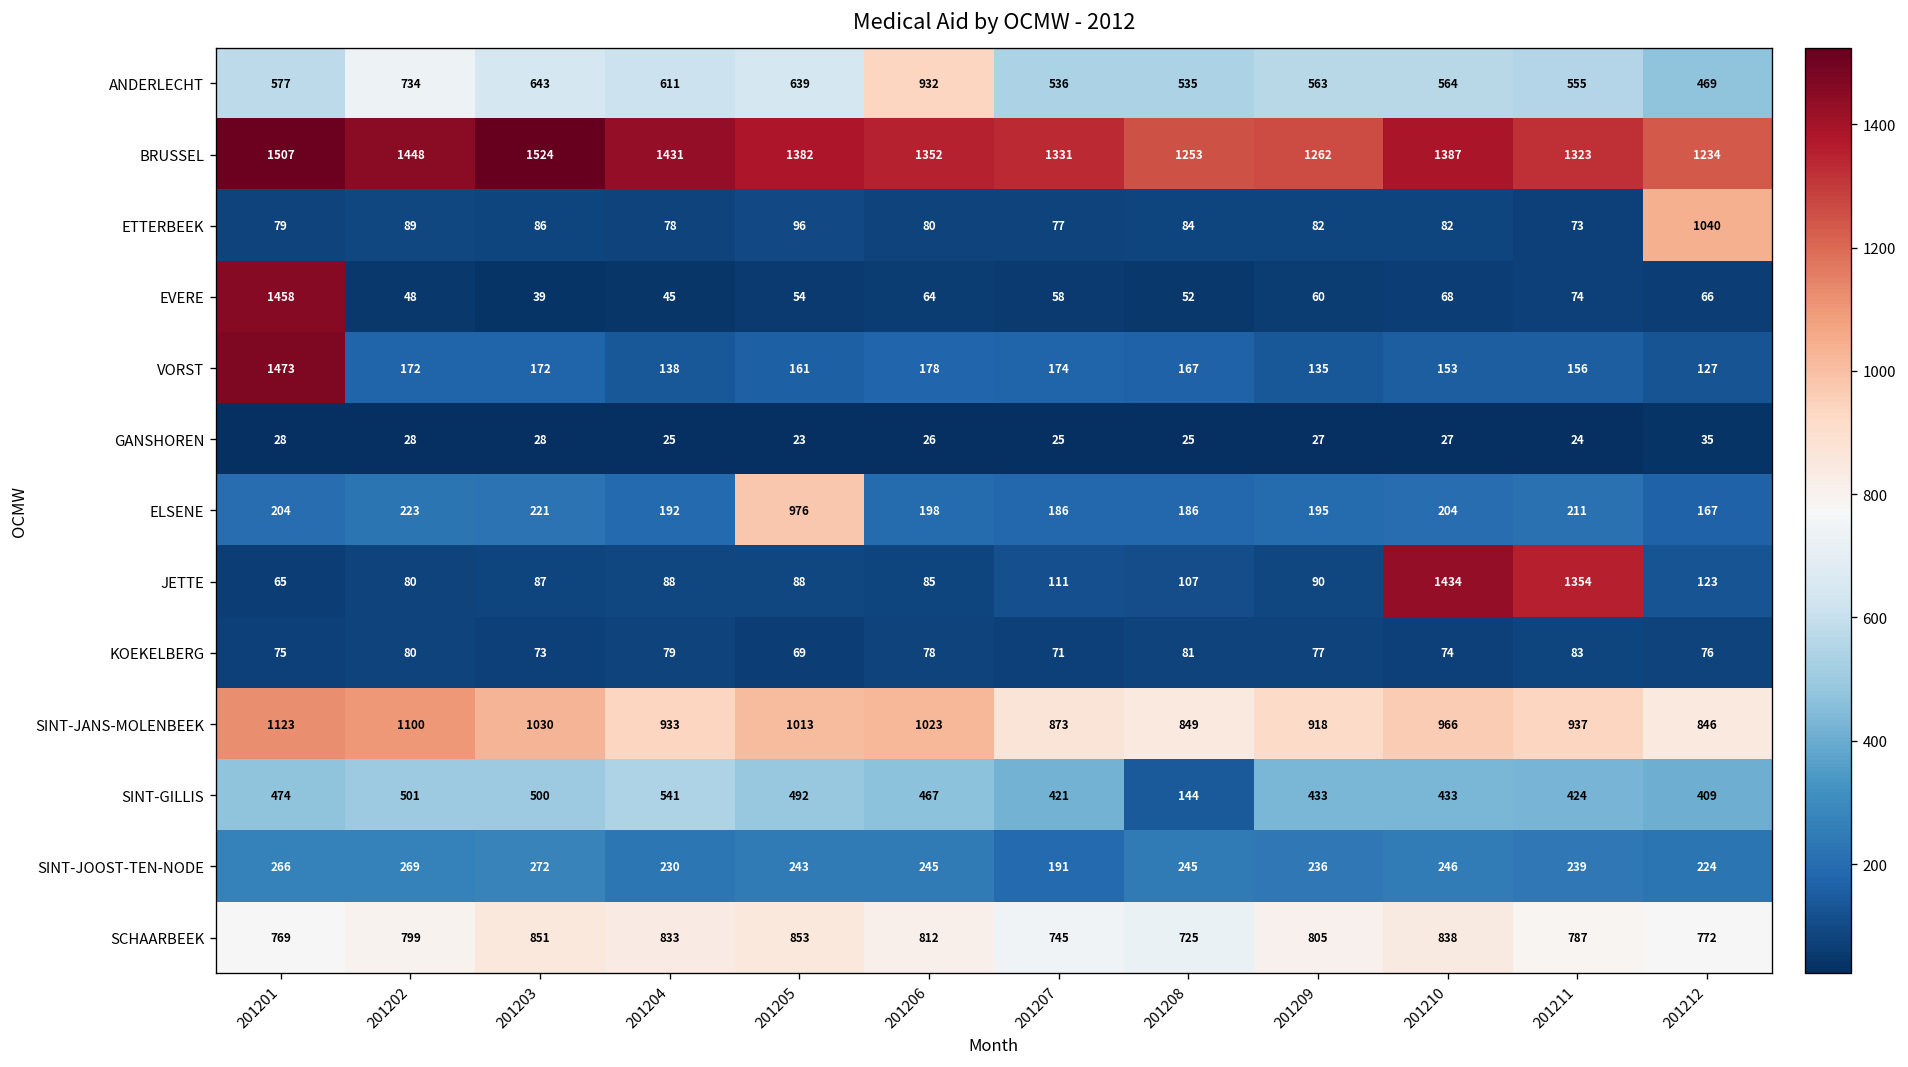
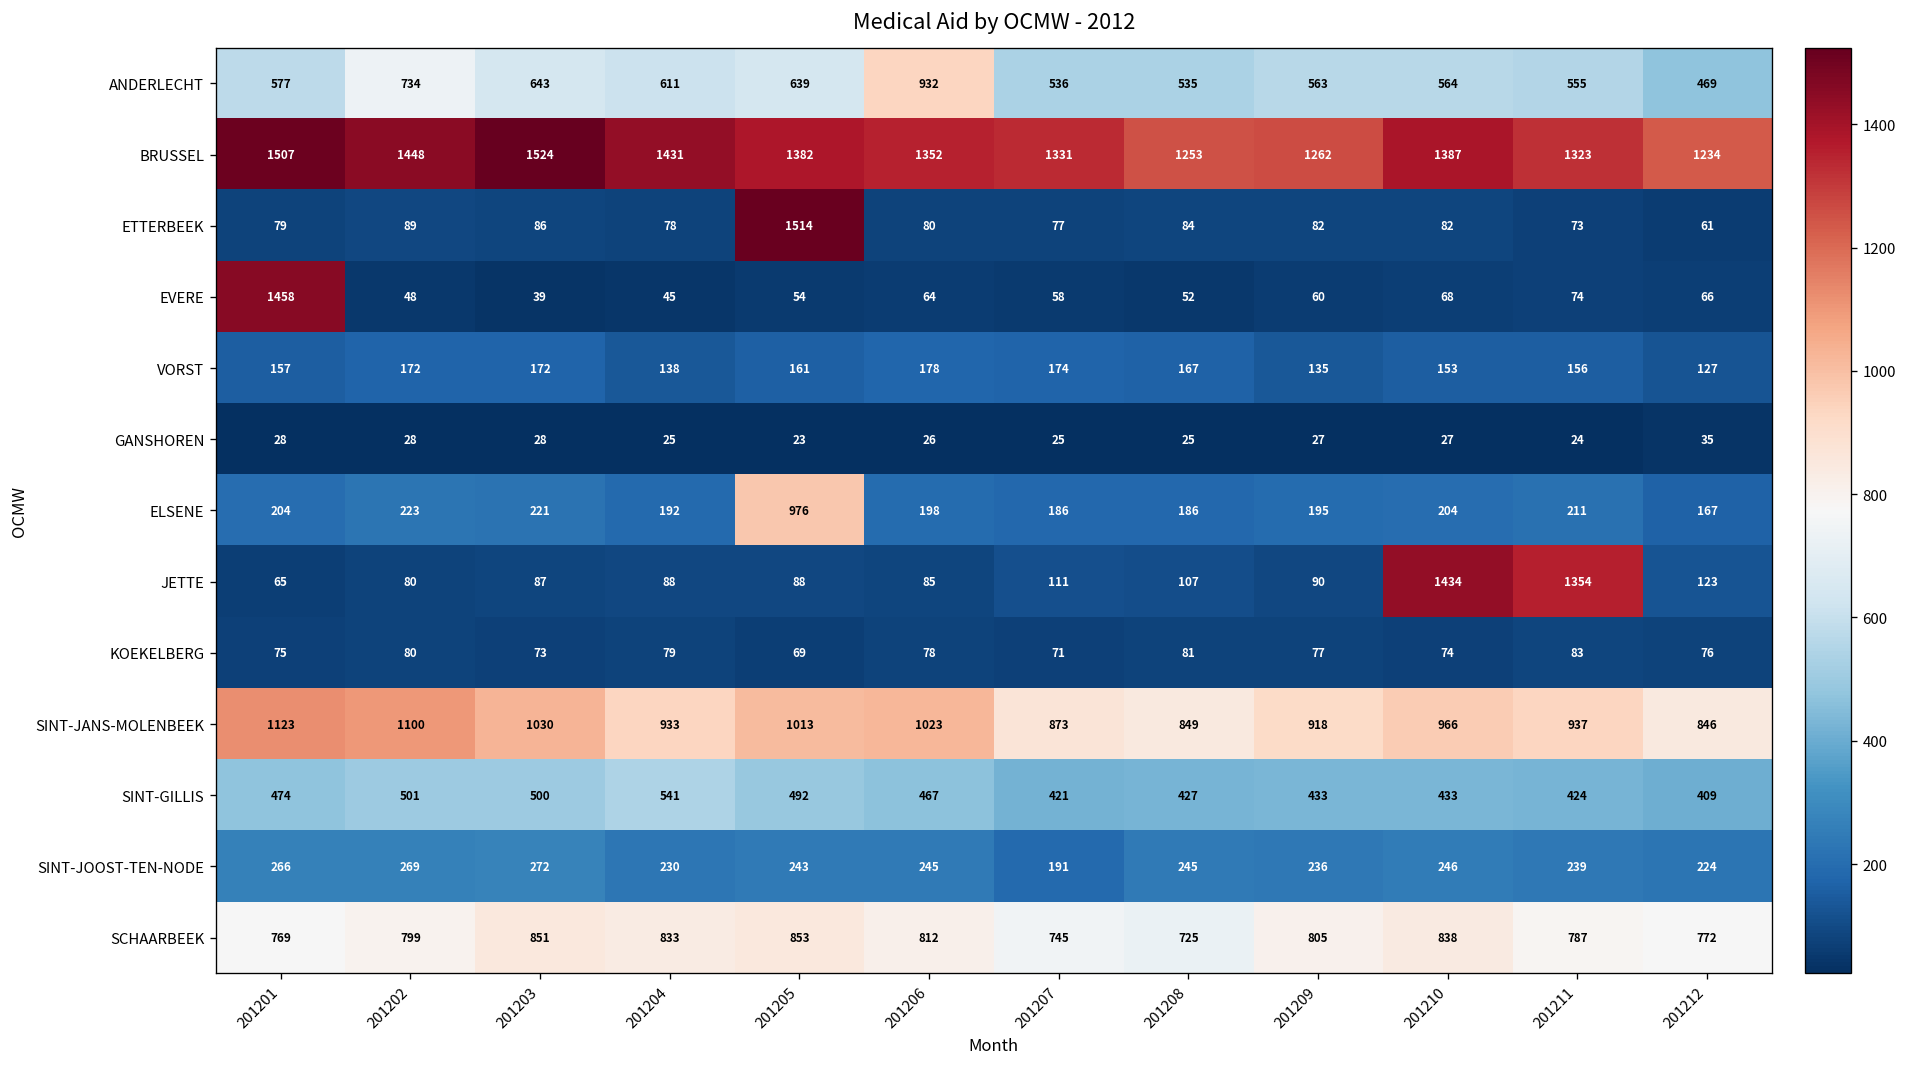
  {
    "ANDERLECHT": {
      "201201": 577,
      "201202": 734,
      "201203": 643,
      "201204": 611,
      "201205": 639,
      "201206": 932,
      "201207": 536,
      "201208": 535,
      "201209": 563,
      "201210": 564,
      "201211": 555,
      "201212": 469
    },
    "BRUSSEL": {
      "201201": 1507,
      "201202": 1448,
      "201203": 1524,
      "201204": 1431,
      "201205": 1382,
      "201206": 1352,
      "201207": 1331,
      "201208": 1253,
      "201209": 1262,
      "201210": 1387,
      "201211": 1323,
      "201212": 1234
    },
    "ETTERBEEK": {
      "201201": 79,
      "201202": 89,
      "201203": 86,
      "201204": 78,
-     "201205": 96,
+     "201205": 1514,
      "201206": 80,
      "201207": 77,
      "201208": 84,
      "201209": 82,
      "201210": 82,
      "201211": 73,
-     "201212": 1040
+     "201212": 61
    },
    "EVERE": {
      "201201": 1458,
      "201202": 48,
      "201203": 39,
      "201204": 45,
      "201205": 54,
      "201206": 64,
      "201207": 58,
      "201208": 52,
      "201209": 60,
      "201210": 68,
      "201211": 74,
      "201212": 66
    },
    "VORST": {
-     "201201": 1473,
+     "201201": 157,
      "201202": 172,
      "201203": 172,
      "201204": 138,
      "201205": 161,
      "201206": 178,
      "201207": 174,
      "201208": 167,
      "201209": 135,
      "201210": 153,
      "201211": 156,
      "201212": 127
    },
    "GANSHOREN": {
      "201201": 28,
      "201202": 28,
      "201203": 28,
      "201204": 25,
      "201205": 23,
      "201206": 26,
      "201207": 25,
      "201208": 25,
      "201209": 27,
      "201210": 27,
      "201211": 24,
      "201212": 35
    },
    "ELSENE": {
      "201201": 204,
      "201202": 223,
      "201203": 221,
      "201204": 192,
      "201205": 976,
      "201206": 198,
      "201207": 186,
      "201208": 186,
      "201209": 195,
      "201210": 204,
      "201211": 211,
      "201212": 167
    },
    "JETTE": {
      "201201": 65,
      "201202": 80,
      "201203": 87,
      "201204": 88,
      "201205": 88,
      "201206": 85,
      "201207": 111,
      "201208": 107,
      "201209": 90,
      "201210": 1434,
      "201211": 1354,
      "201212": 123
    },
    "KOEKELBERG": {
      "201201": 75,
      "201202": 80,
      "201203": 73,
      "201204": 79,
      "201205": 69,
      "201206": 78,
      "201207": 71,
      "201208": 81,
      "201209": 77,
      "201210": 74,
      "201211": 83,
      "201212": 76
    },
    "SINT-JANS-MOLENBEEK": {
      "201201": 1123,
      "201202": 1100,
      "201203": 1030,
      "201204": 933,
      "201205": 1013,
      "201206": 1023,
      "201207": 873,
      "201208": 849,
      "201209": 918,
      "201210": 966,
      "201211": 937,
      "201212": 846
    },
    "SINT-GILLIS": {
      "201201": 474,
      "201202": 501,
      "201203": 500,
      "201204": 541,
      "201205": 492,
      "201206": 467,
      "201207": 421,
-     "201208": 144,
+     "201208": 427,
      "201209": 433,
      "201210": 433,
      "201211": 424,
      "201212": 409
    },
    "SINT-JOOST-TEN-NODE": {
      "201201": 266,
      "201202": 269,
      "201203": 272,
      "201204": 230,
      "201205": 243,
      "201206": 245,
      "201207": 191,
      "201208": 245,
      "201209": 236,
      "201210": 246,
      "201211": 239,
      "201212": 224
    },
    "SCHAARBEEK": {
      "201201": 769,
      "201202": 799,
      "201203": 851,
      "201204": 833,
      "201205": 853,
      "201206": 812,
      "201207": 745,
      "201208": 725,
      "201209": 805,
      "201210": 838,
      "201211": 787,
      "201212": 772
    }
  }
